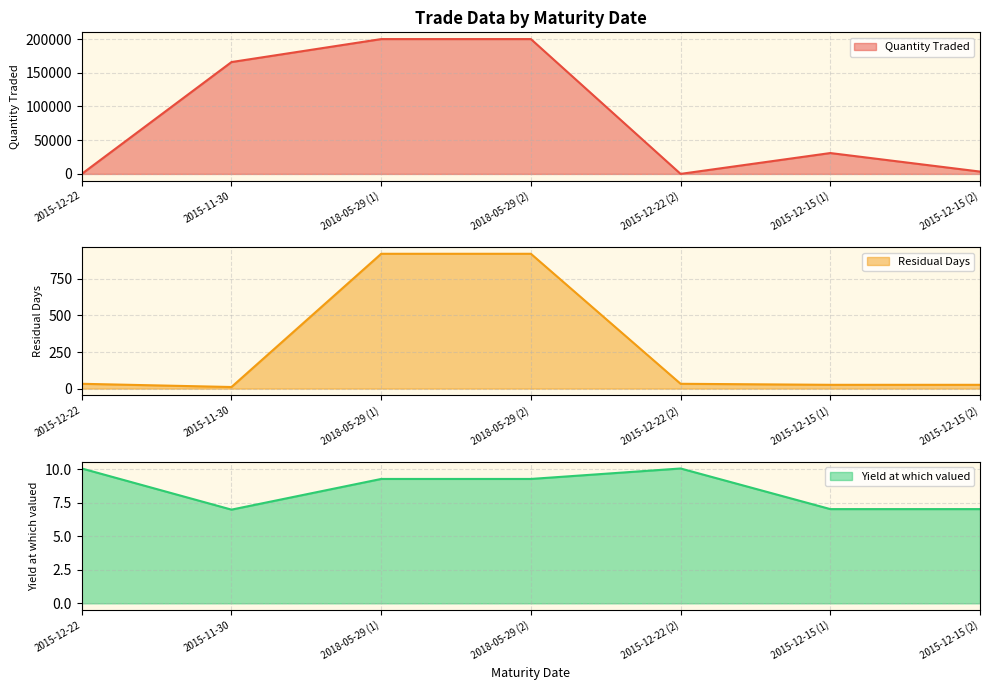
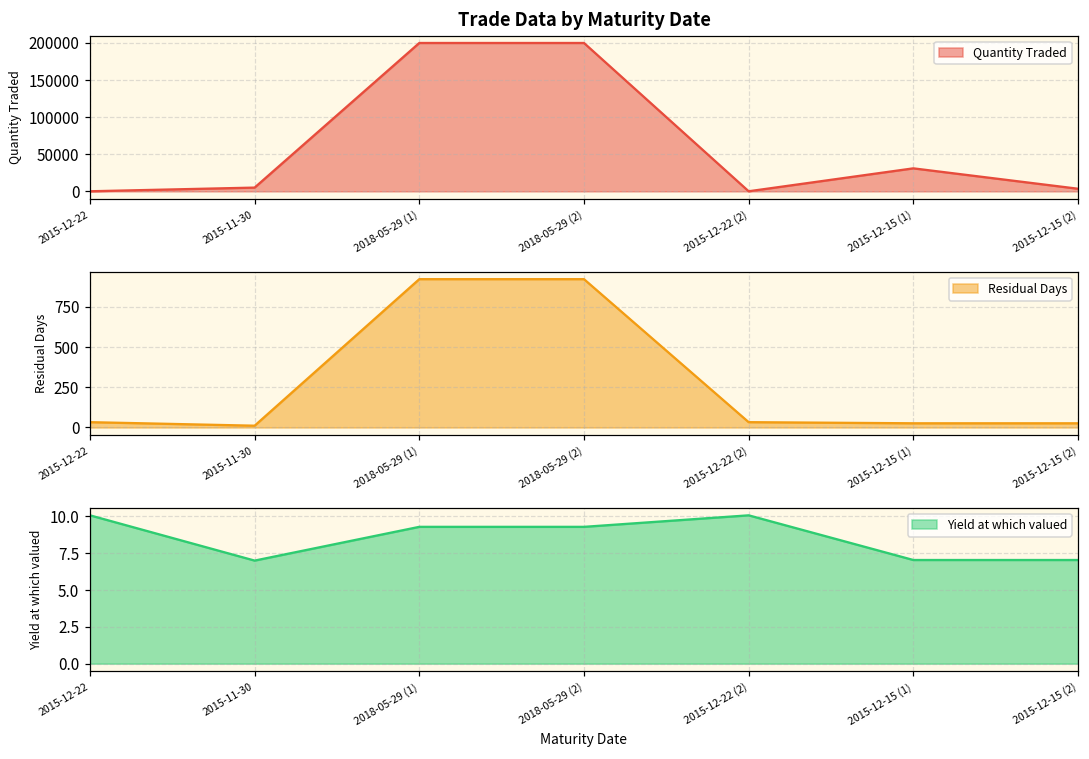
  {
    "Trade Data by Maturity Date": {
      "2015-12-22": 0,
-     "2015-11-30": 170000,
+     "2015-11-30": 10000,
      "2018-05-29 (1)": 200000,
      "2018-05-29 (2)": 200000,
      "2015-12-22 (2)": 0,
      "2015-12-15 (1)": 30000,
      "2015-12-15 (2)": 0
    }
  }
